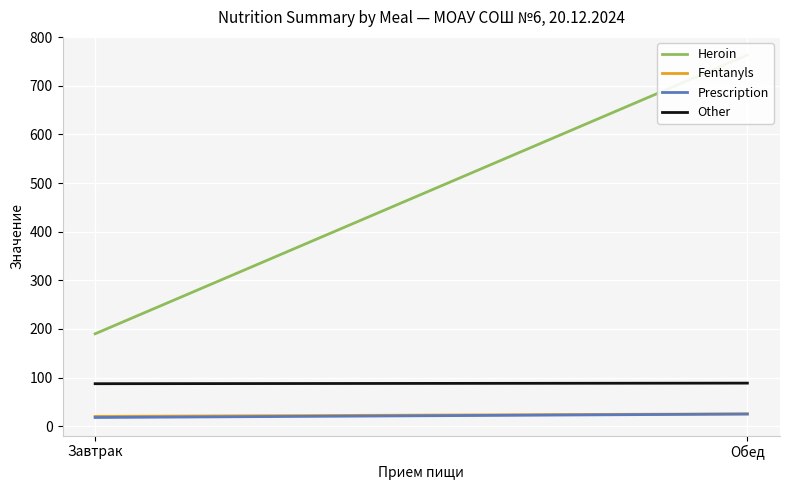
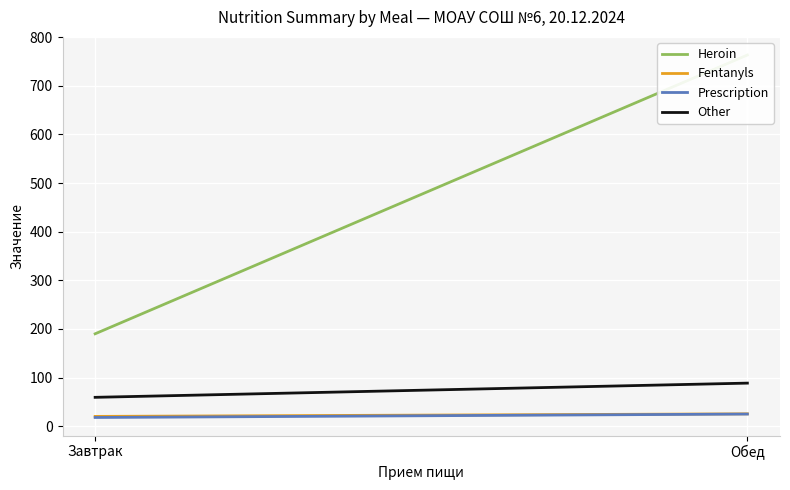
  {
    "Heroin": {
      "Завтрак": 190
    },
    "Other": {
-     "Завтрак": 90,
+     "Завтрак": 60,
      "Обед": 90
    }
  }
